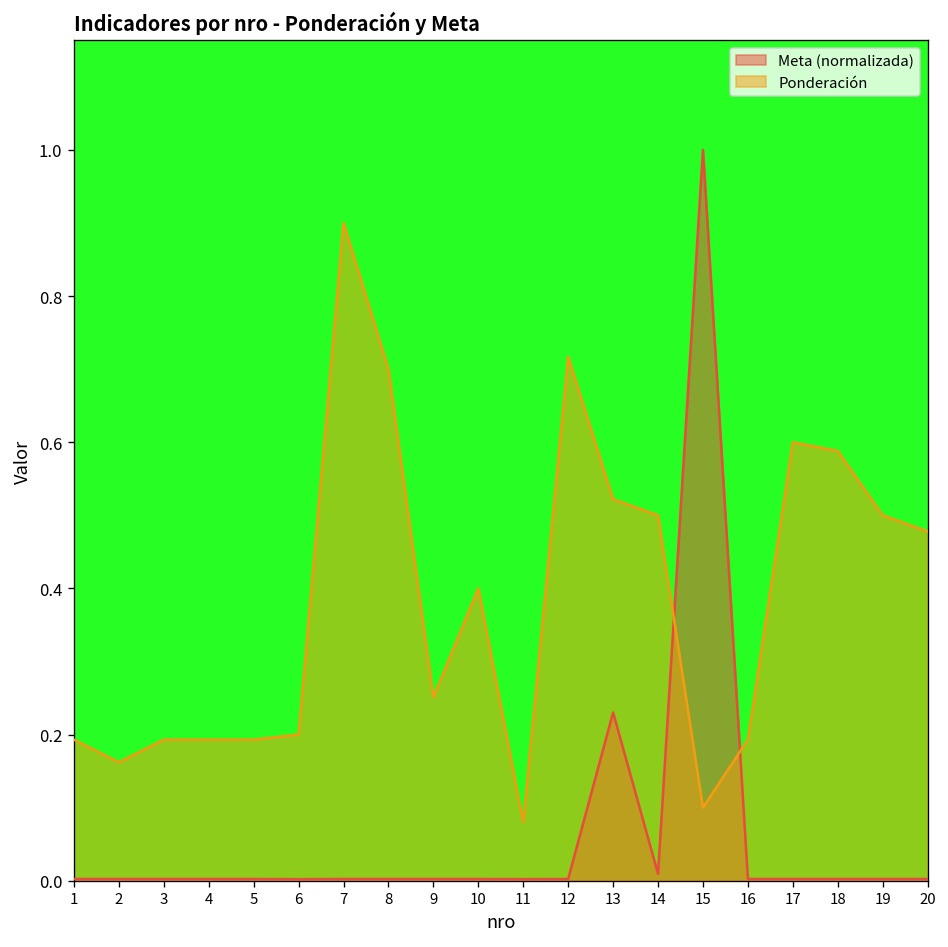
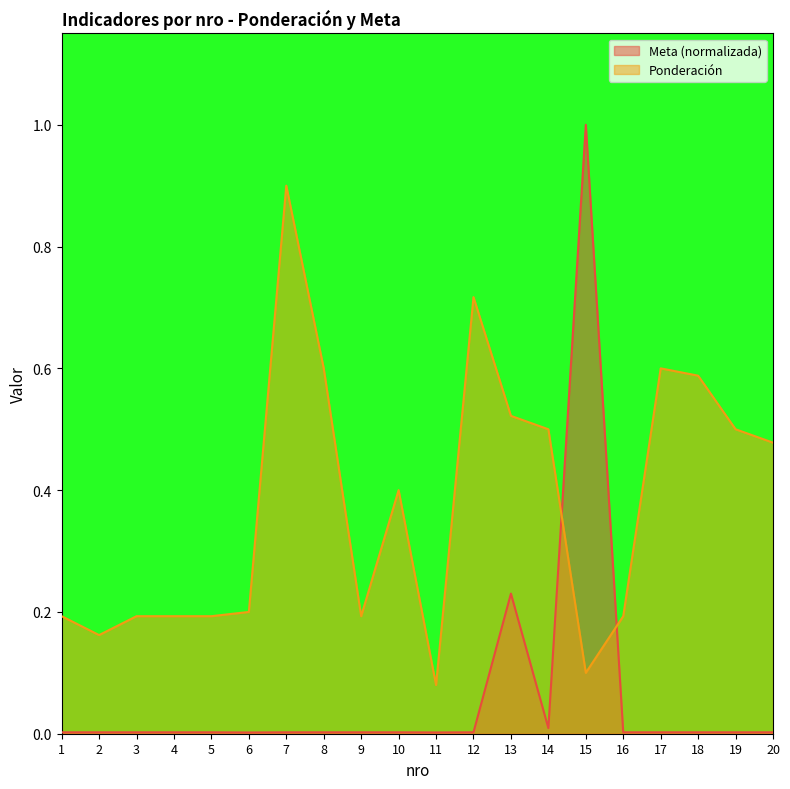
  {
    "Meta (normalizada)": {
      "1": 0.00,
      "2": 0.00,
      "3": 0.00,
      "4": 0.00,
      "5": 0.00,
      "6": 0.00,
      "7": 0.00,
      "8": 0.00,
      "9": 0.00,
      "10": 0.00,
      "11": 0.00,
      "12": 0.00,
      "13": 0.23,
      "14": 0.01,
      "15": 1.00,
      "16": 0.00,
      "17": 0.00,
      "18": 0.00,
      "19": 0.00,
      "20": 0.00
    },
    "Ponderación": {
      "1": 0.19,
      "2": 0.16,
      "3": 0.19,
      "4": 0.19,
      "5": 0.19,
      "6": 0.20,
      "7": 0.90,
-     "8": 0.7,
-     "9": 0.25,
+     "8": 0.6,
+     "9": 0.19,
      "10": 0.40,
      "11": 0.08,
      "12": 0.72,
      "13": 0.52,
      "14": 0.50,
      "15": 0.10,
      "16": 0.19,
      "17": 0.60,
      "18": 0.59,
      "19": 0.50,
      "20": 0.48
    }
  }
